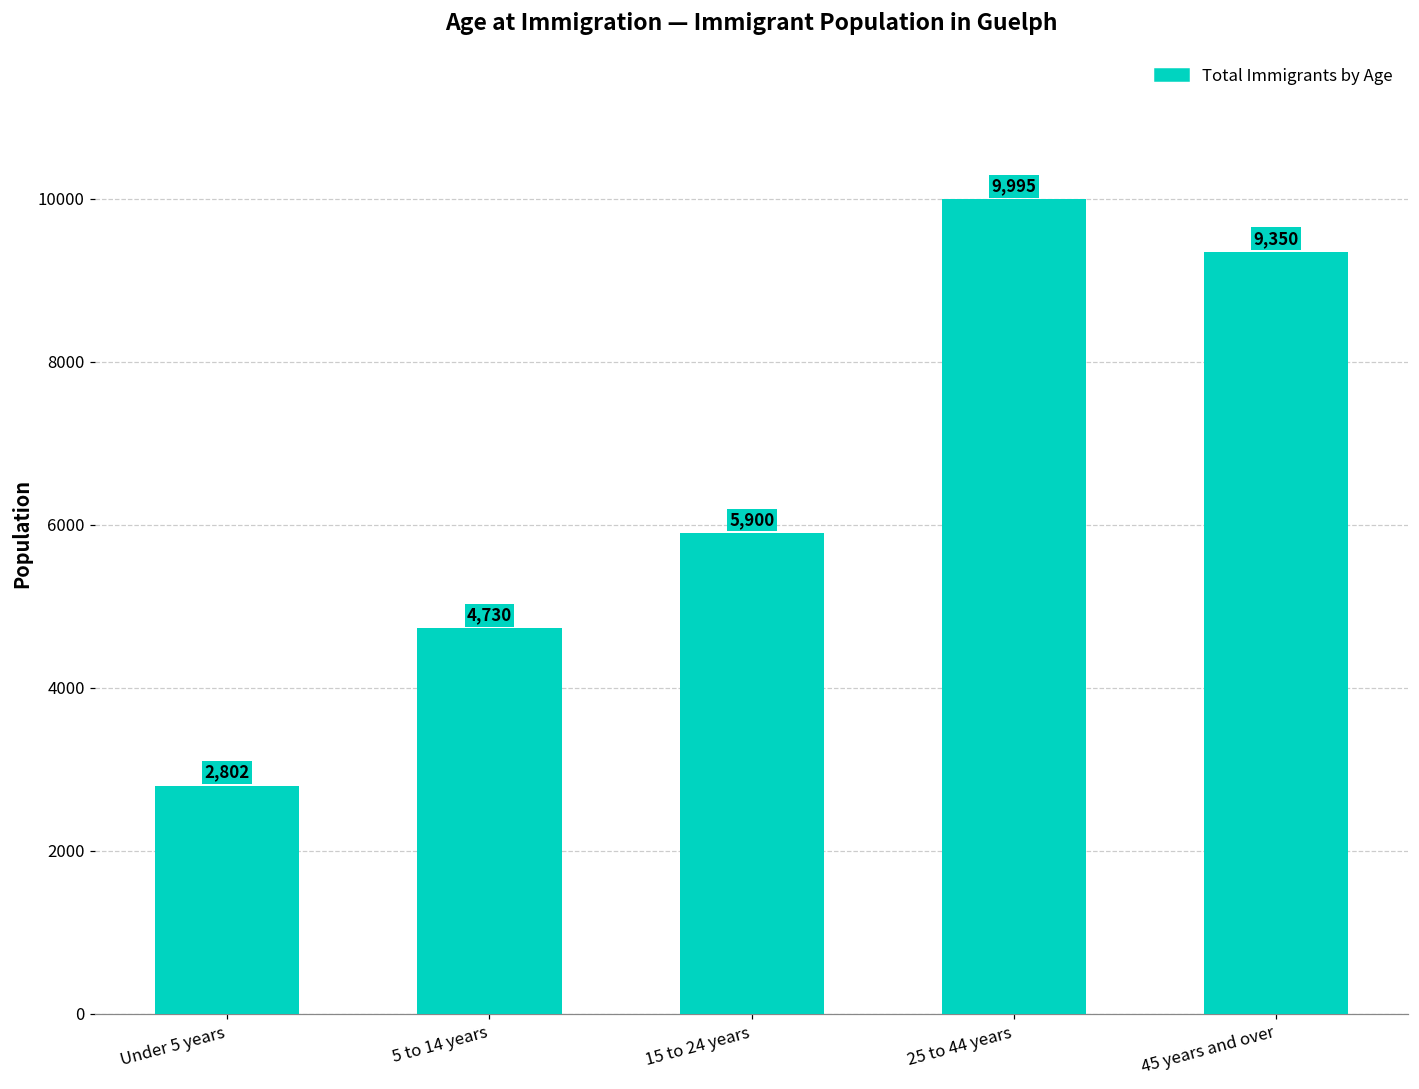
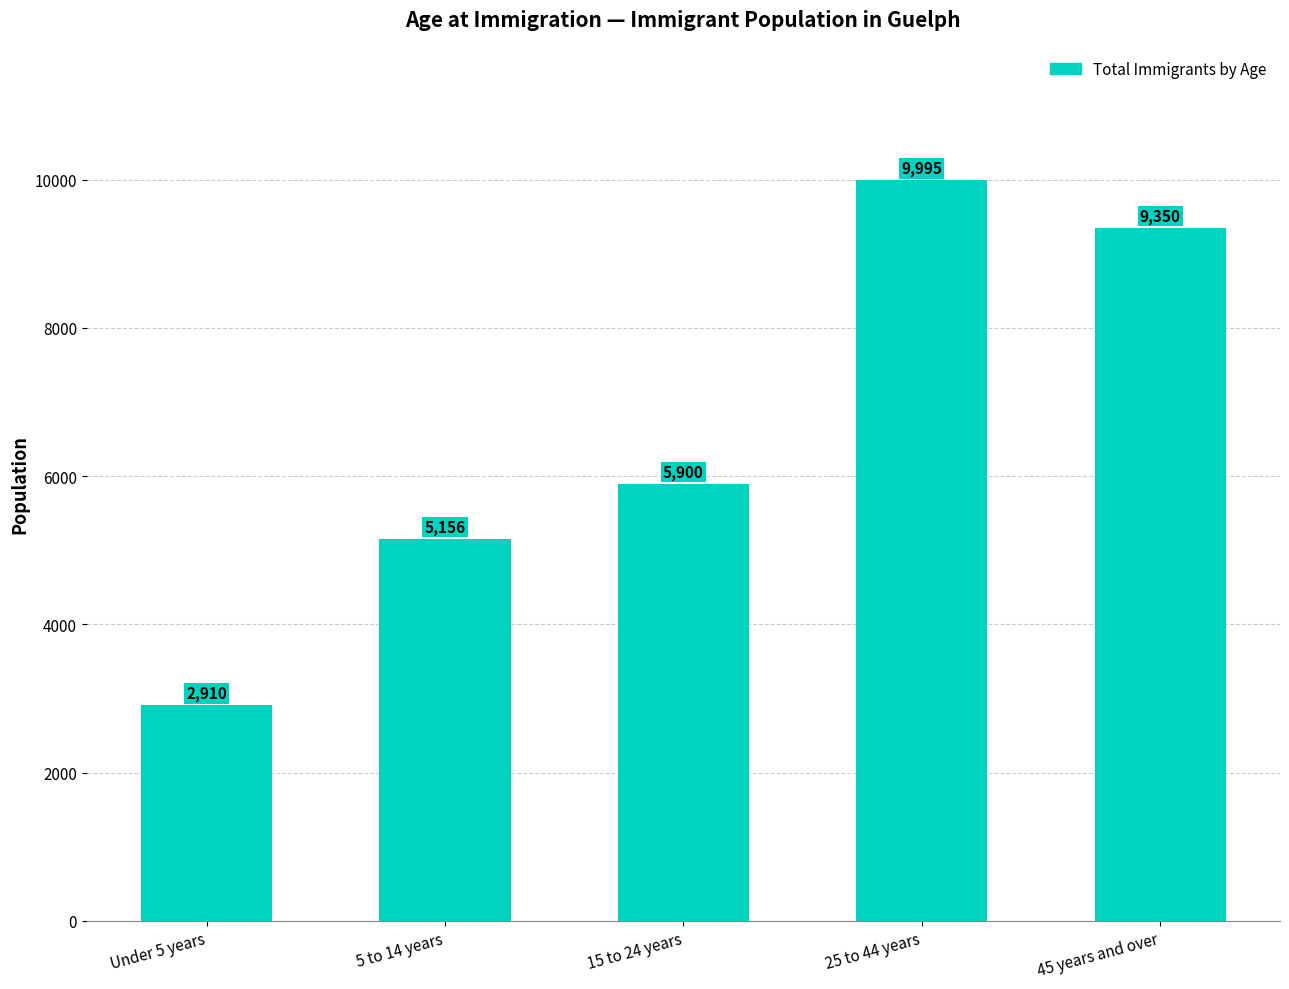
  {
-   "Under 5 years": "2,802",
-   "5 to 14 years": "4,730"
+   "Under 5 years": "2,910",
+   "5 to 14 years": "5,156"
  }
